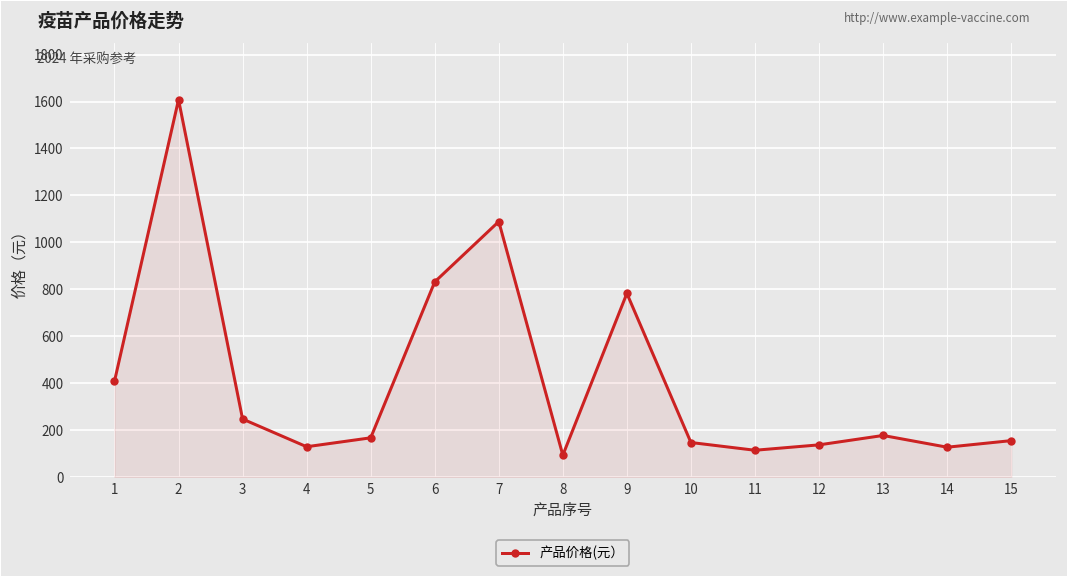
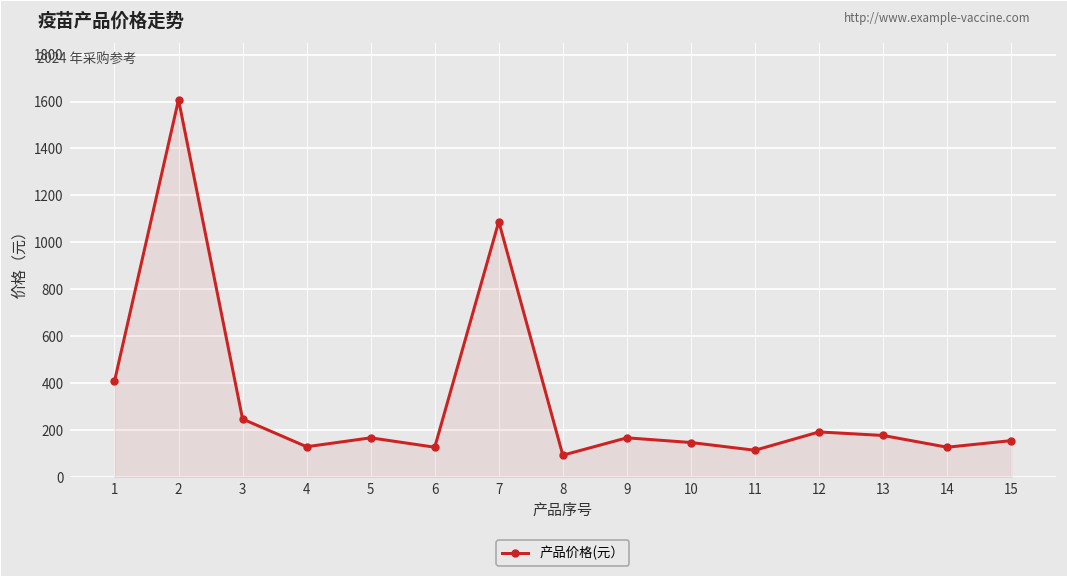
  {
    "1": 410,
    "2": 1610,
    "3": 250,
    "4": 130,
    "5": 170,
-   "6": 830,
+   "6": 130,
    "7": 1090,
    "8": 90,
-   "9": 780,
+   "9": 170,
    "10": 150,
    "11": 120,
-   "12": 140,
+   "12": 190,
    "13": 180,
    "14": 130,
    "15": 160
  }
